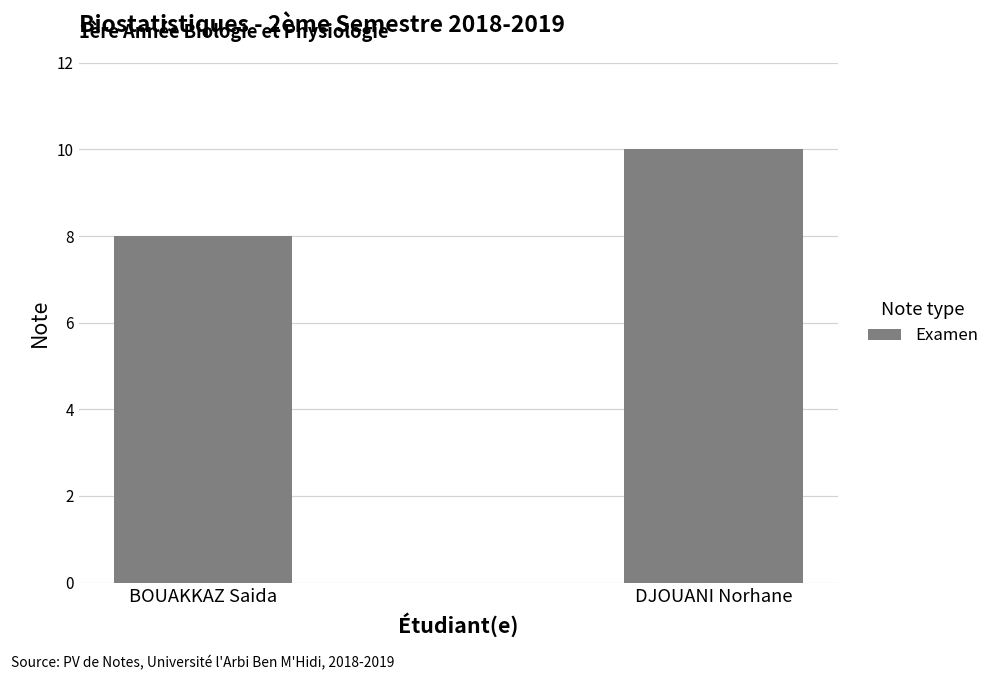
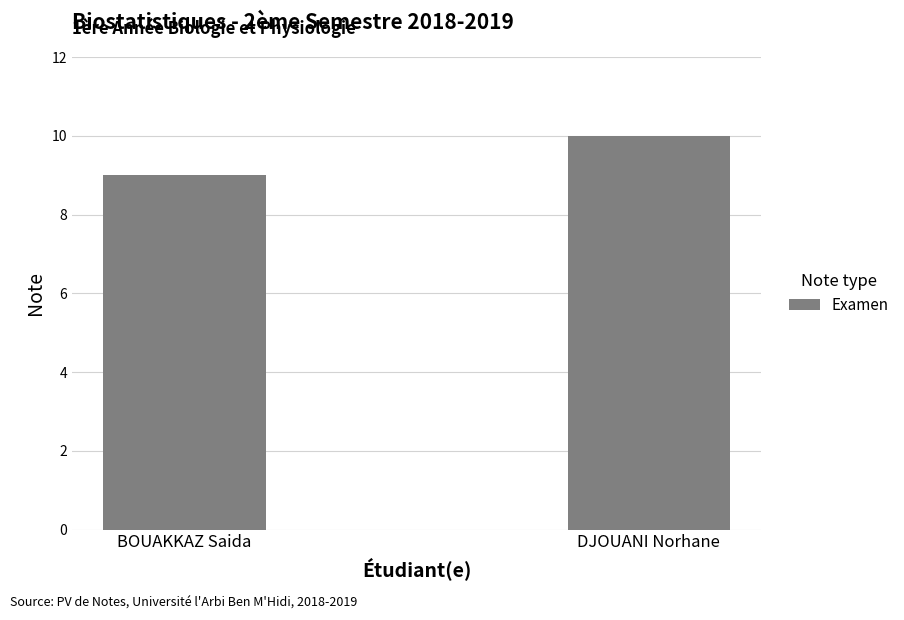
  {
-   "BOUAKKAZ Saida": 8,
+   "BOUAKKAZ Saida": 9,
    "DJOUANI Norhane": 10
  }
